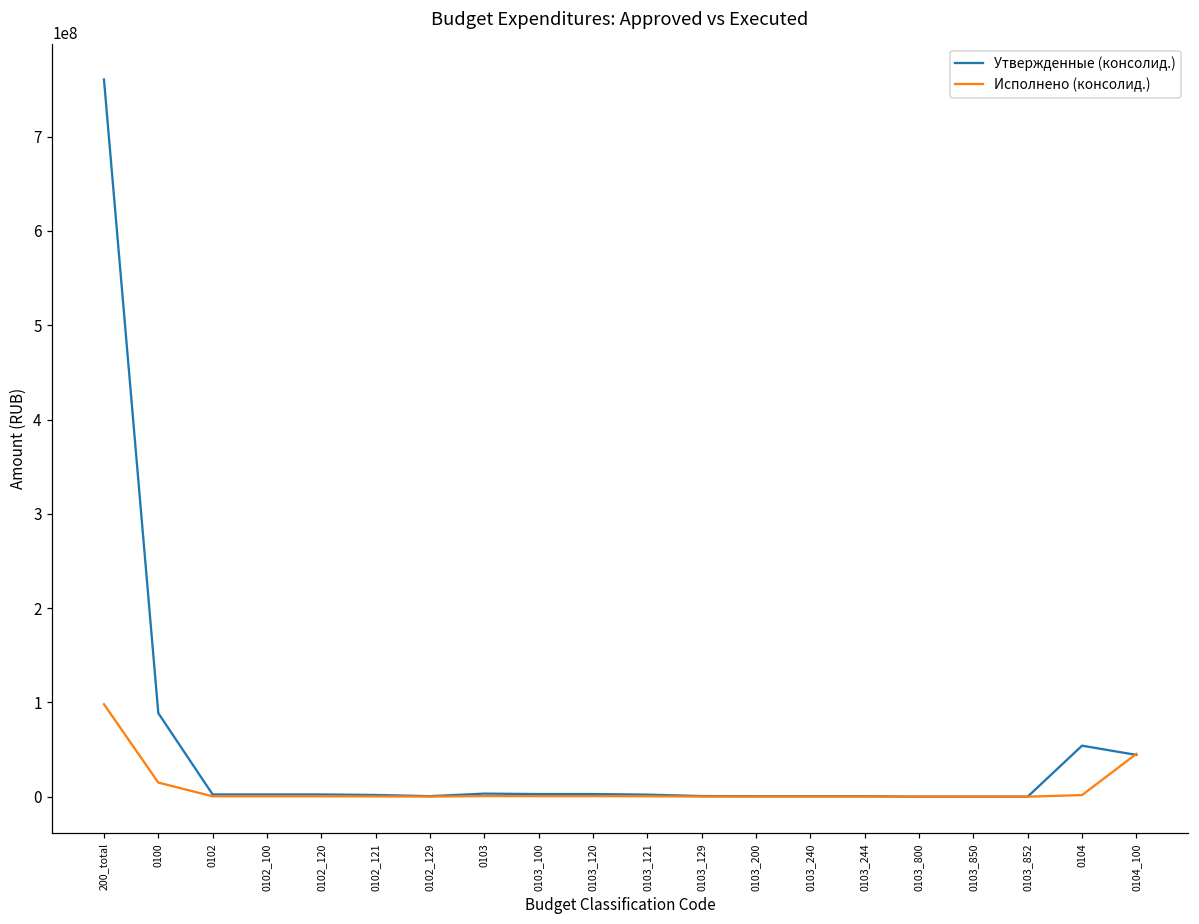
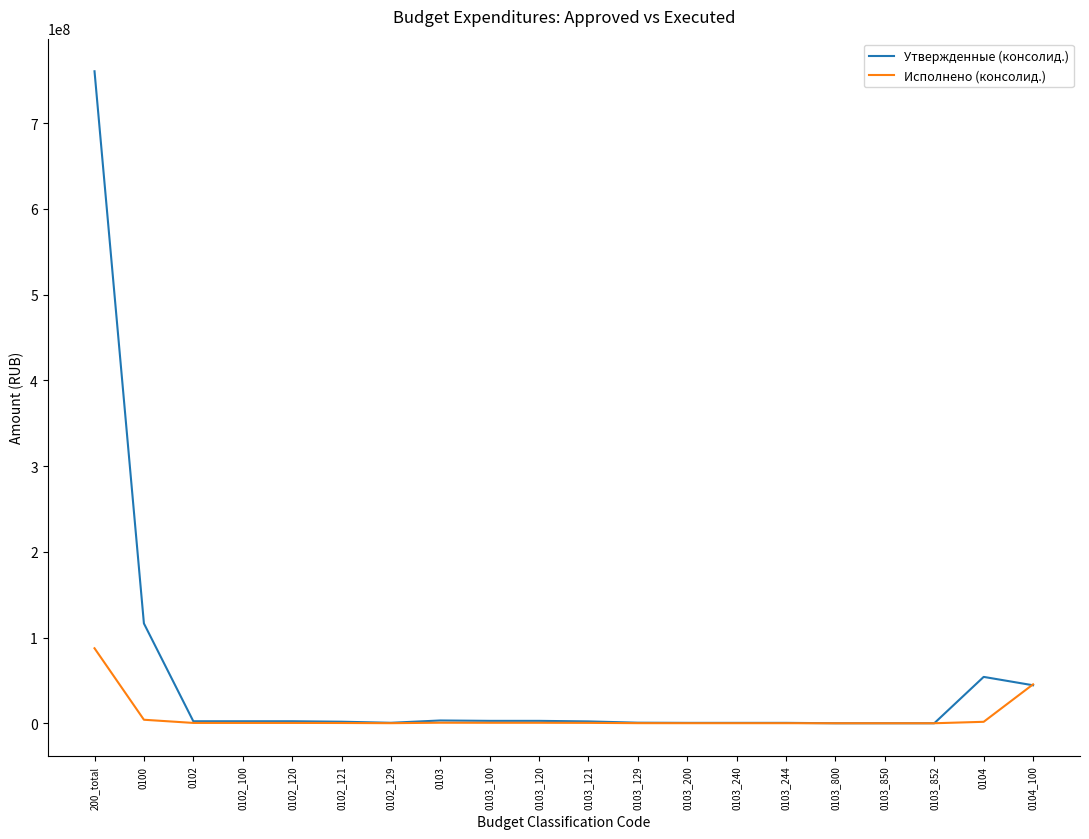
  {
    "Утвержденные (консолид.)": {
      "200_total": 760000000,
-     "0100": 90000000,
+     "0100": 120000000,
      "0104": 50000000
    },
    "Исполнено (консолид.)": {
-     "200_total": 100000000,
-     "0100": 10000000,
+     "200_total": 90000000,
+     "0100": 0,
      "0104": 0
    }
  }
